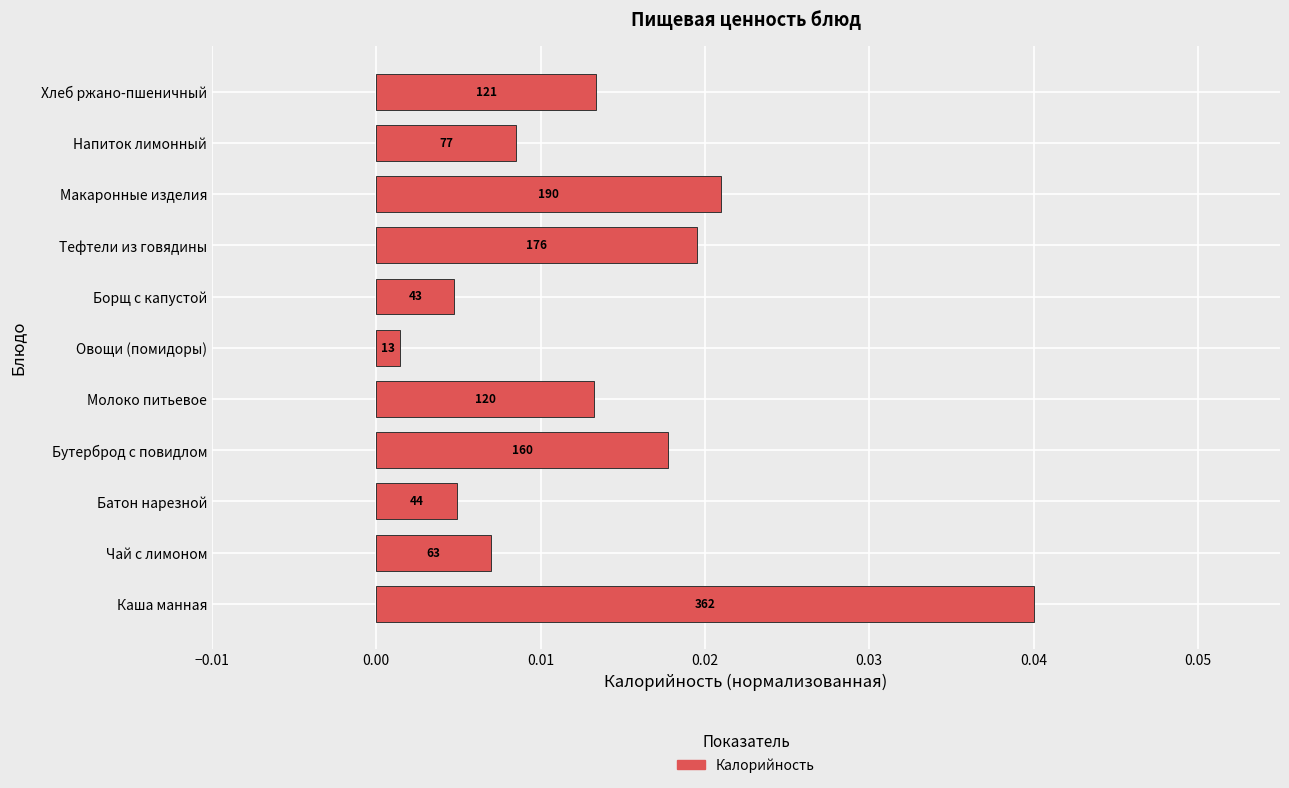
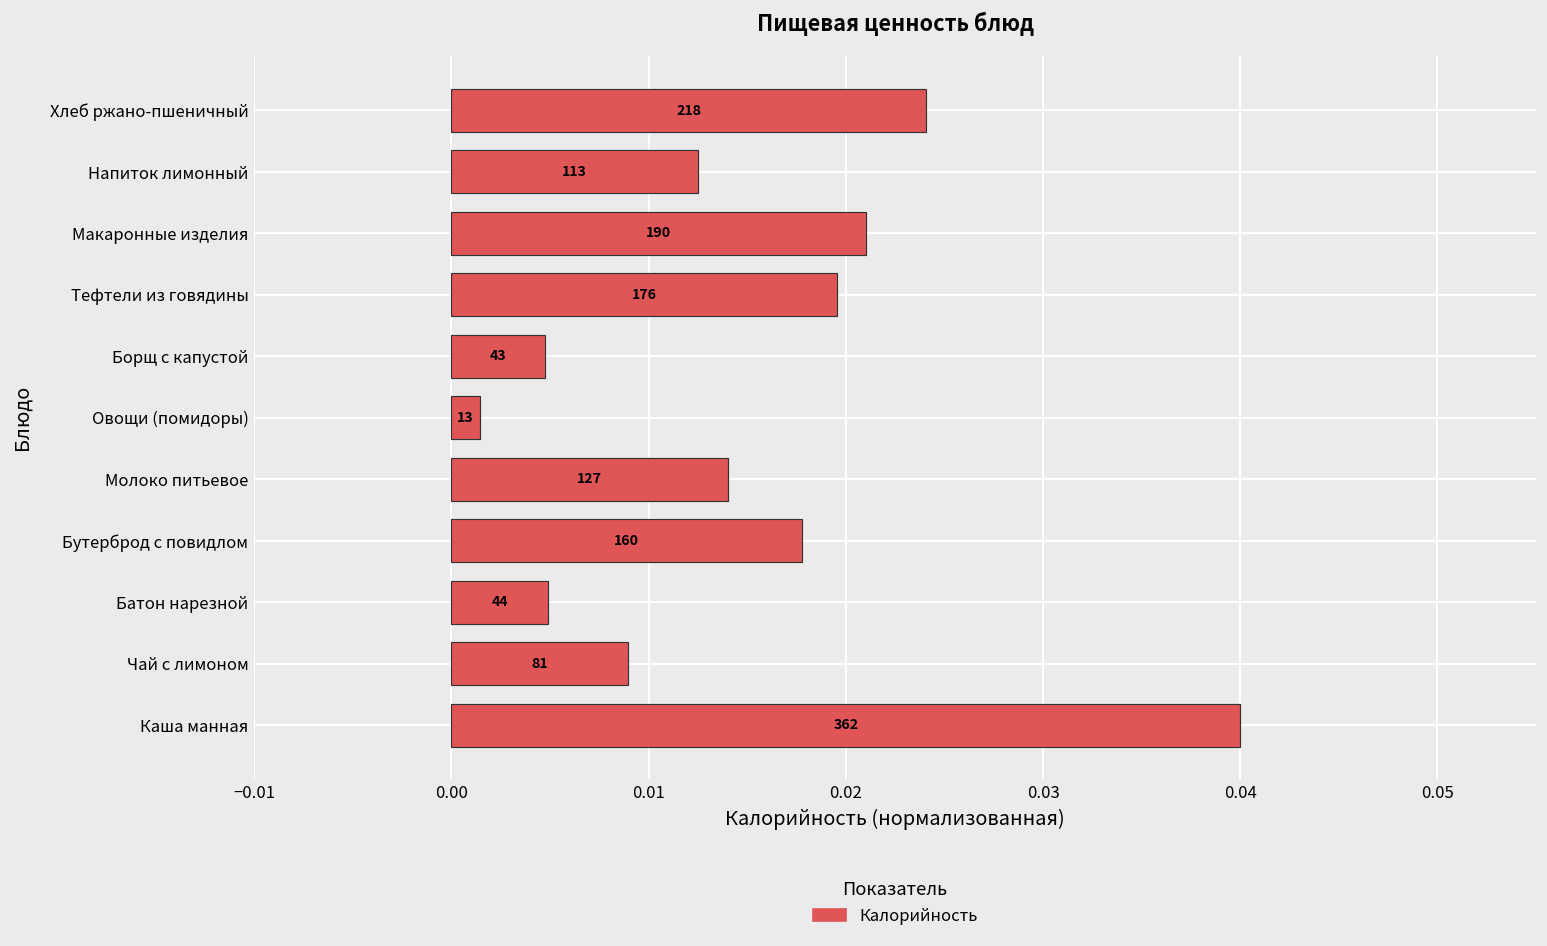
  {
-   "Хлеб ржано-пшеничный": 121,
-   "Напиток лимонный": 77,
-   "Молоко питьевое": 120,
-   "Чай с лимоном": 63
+   "Хлеб ржано-пшеничный": 218,
+   "Напиток лимонный": 113,
+   "Молоко питьевое": 127,
+   "Чай с лимоном": 81
  }
